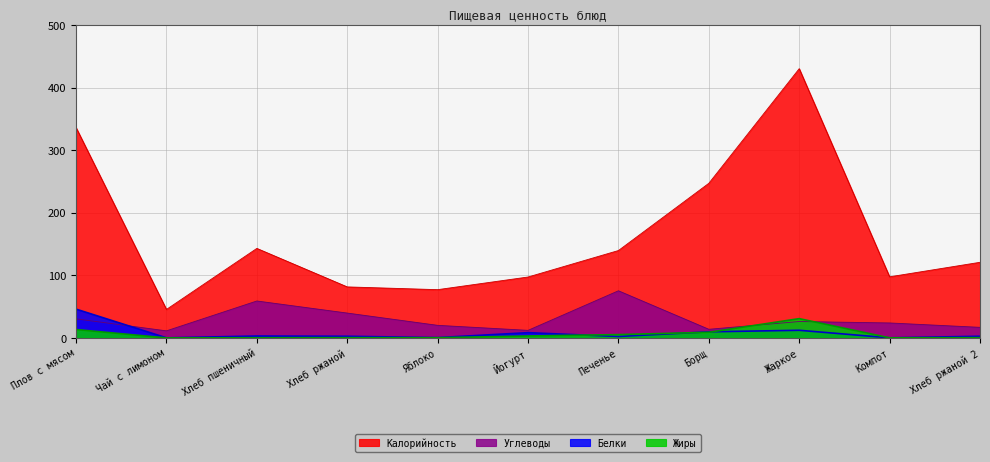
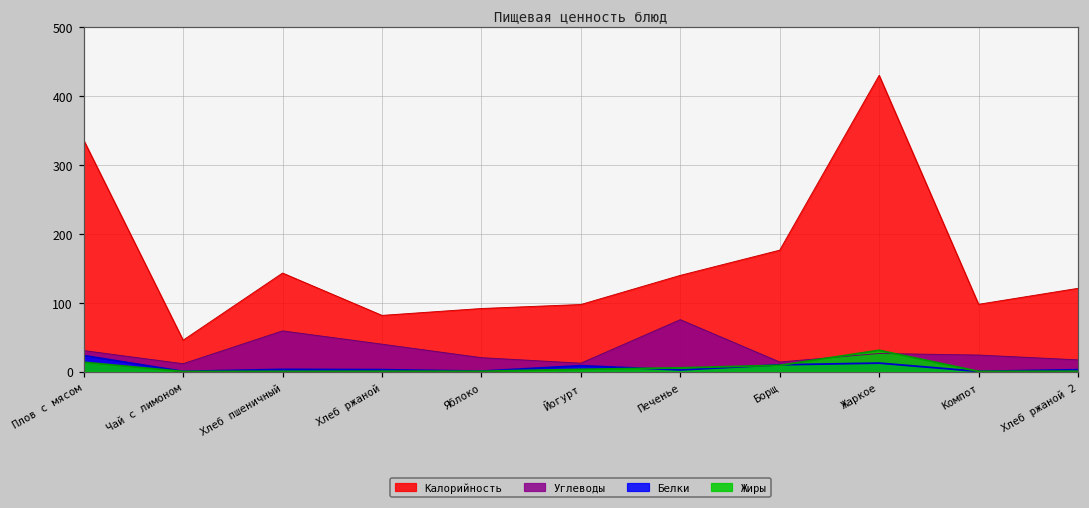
  {
    "Калорийность": {
      "Плов с мясом": 340,
      "Чай с лимоном": 50,
      "Хлеб пшеничный": 140,
      "Хлеб ржаной": 80,
-     "Яблоко": 80,
+     "Яблоко": 90,
      "Йогурт": 100,
      "Печенье": 140,
-     "Борщ": 250,
+     "Борщ": 180,
      "Жаркое": 430,
      "Компот": 100,
      "Хлеб ржаной 2": 120
    },
    "Углеводы": {
      "Плов с мясом": 30,
      "Чай с лимоном": 10,
      "Хлеб пшеничный": 60,
      "Хлеб ржаной": 40,
      "Яблоко": 20,
      "Печенье": 80,
      "Борщ": 10,
      "Жаркое": 30,
      "Компот": 20,
      "Хлеб ржаной 2": 20
    },
    "Белки": {
-     "Плов с мясом": 50,
+     "Плов с мясом": 20,
      "Жаркое": 10
    },
    "Жиры": {
      "Плов с мясом": 10,
      "Йогурт": 0,
      "Жаркое": 30
    }
  }
